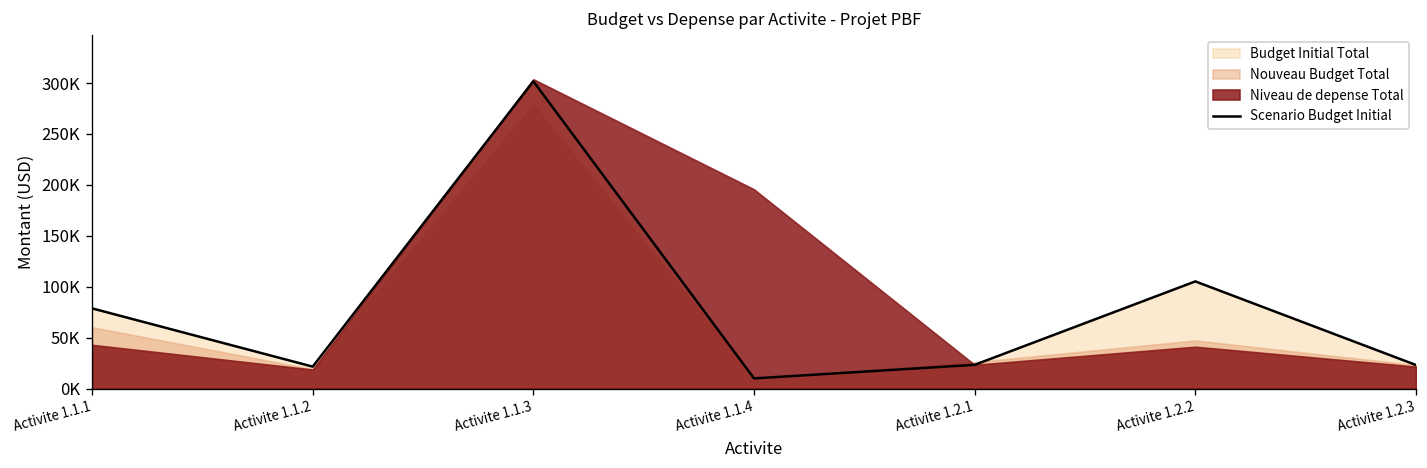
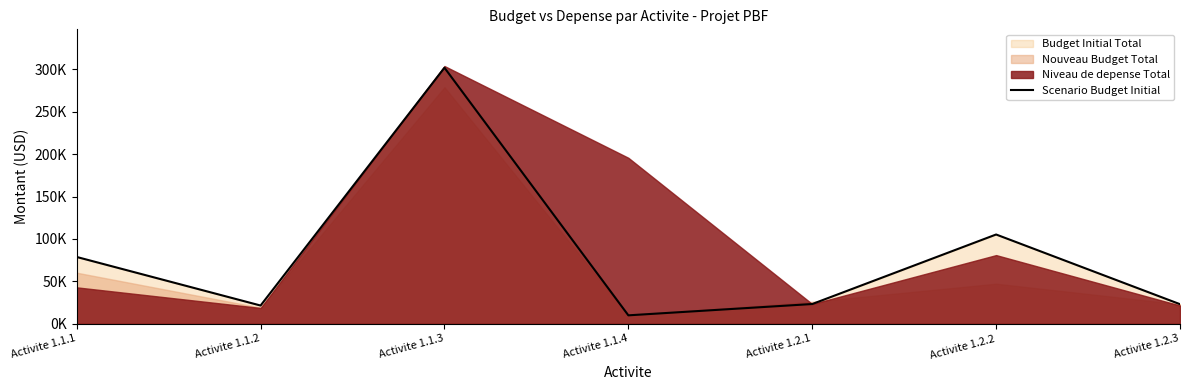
  {
    "Niveau de depense Total": {
      "Activite 1.1.1": 40000,
      "Activite 1.1.4": 200000,
-     "Activite 1.2.2": 40000
+     "Activite 1.2.2": 80000
    }
  }
